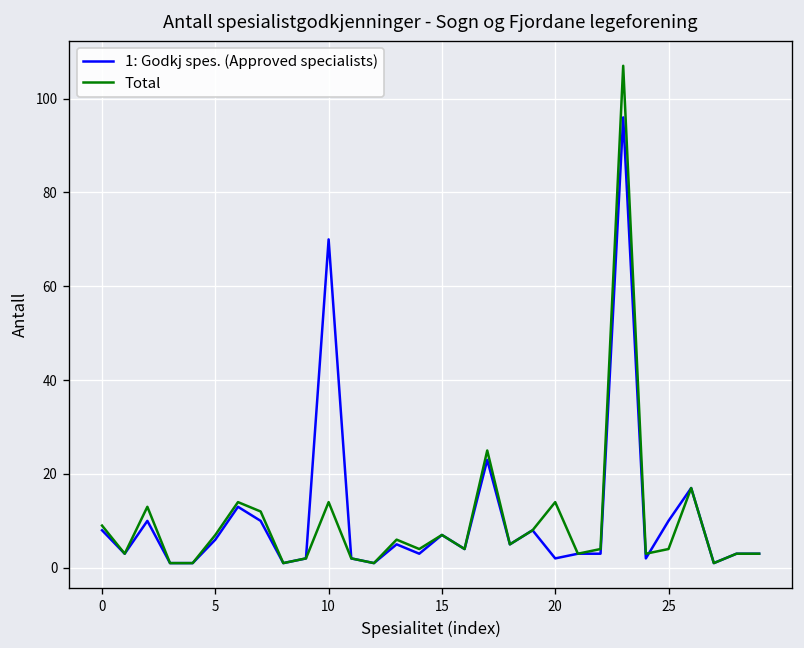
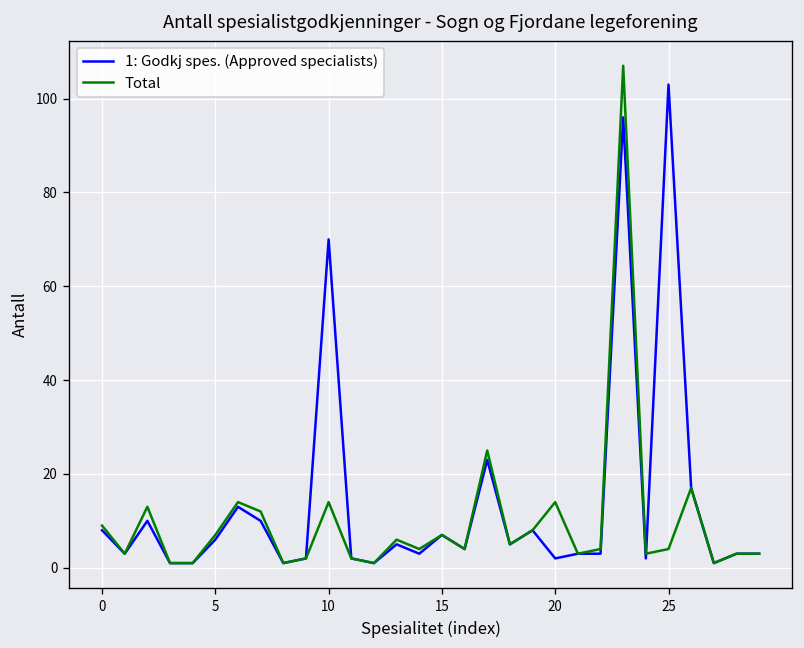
  {
    "1: Godkj spes. (Approved specialists)": {
      "0": 8,
      "5": 6,
      "10": 70,
      "20": 2,
-     "25": 10
+     "25": 103
    },
    "Total": {
      "0": 9,
      "5": 7,
      "10": 14,
      "20": 14,
      "25": 4
    }
  }
